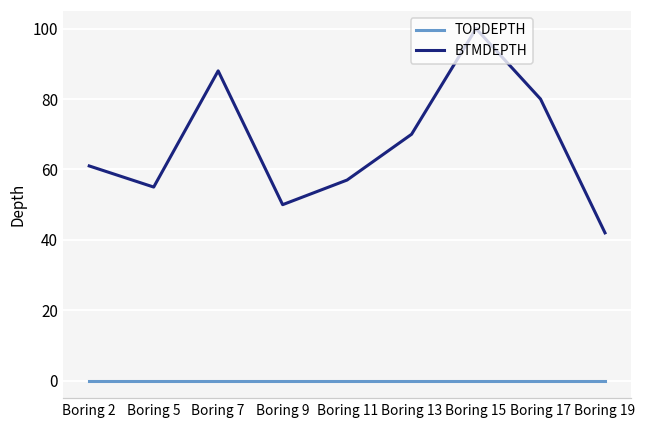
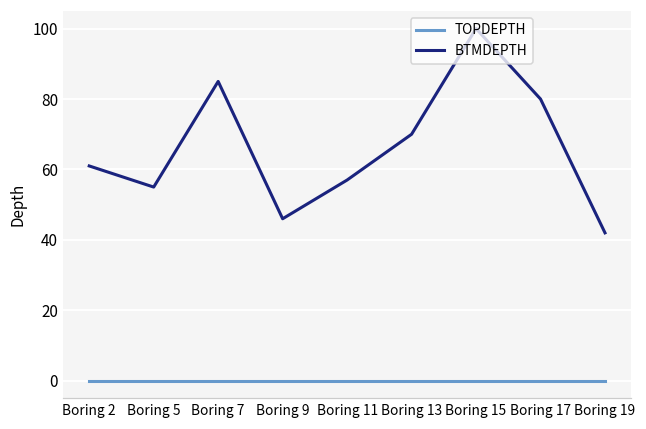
  {
    "TOPDEPTH": {
      "Boring 2": 0,
      "Boring 5": 0,
      "Boring 7": 0,
      "Boring 9": 0,
      "Boring 11": 0,
      "Boring 13": 0,
      "Boring 15": 0,
      "Boring 17": 0,
      "Boring 19": 0
    },
    "BTMDEPTH": {
      "Boring 2": 61,
      "Boring 5": 55,
-     "Boring 7": 88,
-     "Boring 9": 50,
+     "Boring 7": 85,
+     "Boring 9": 46,
      "Boring 11": 57,
      "Boring 13": 70,
      "Boring 17": 80,
      "Boring 19": 42
    }
  }
